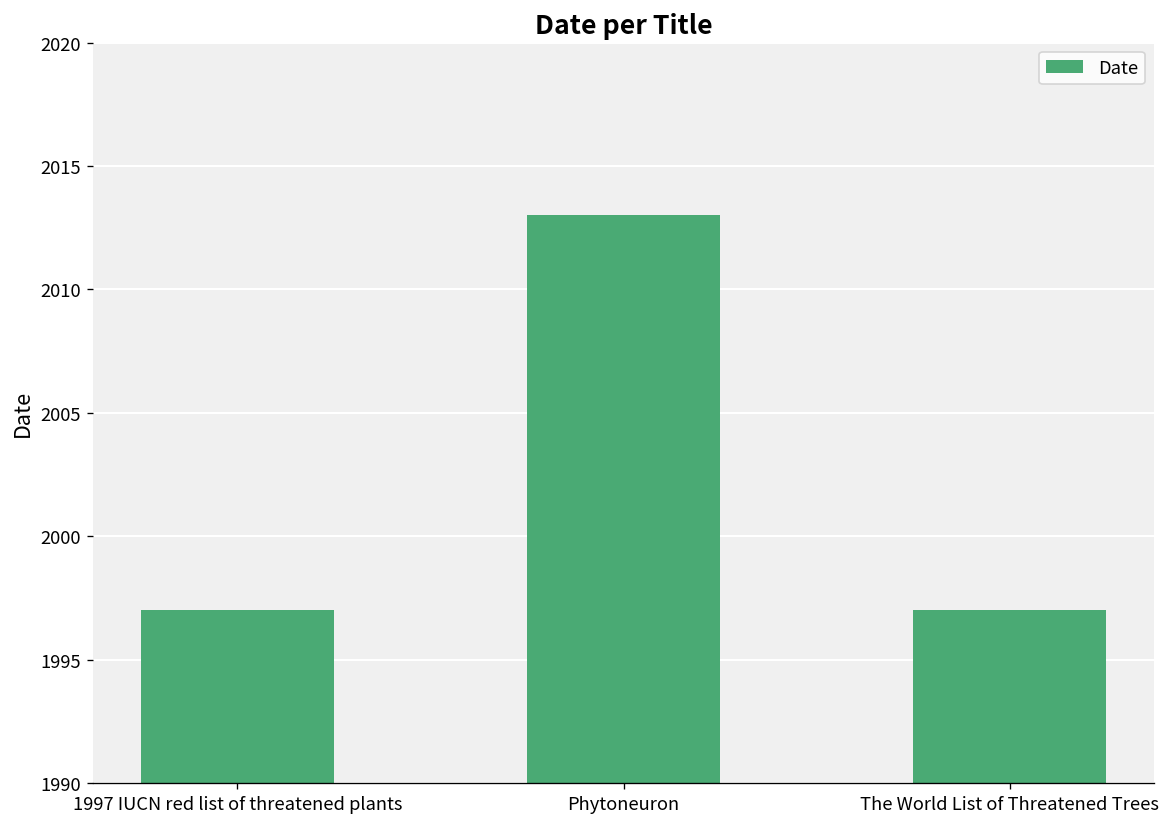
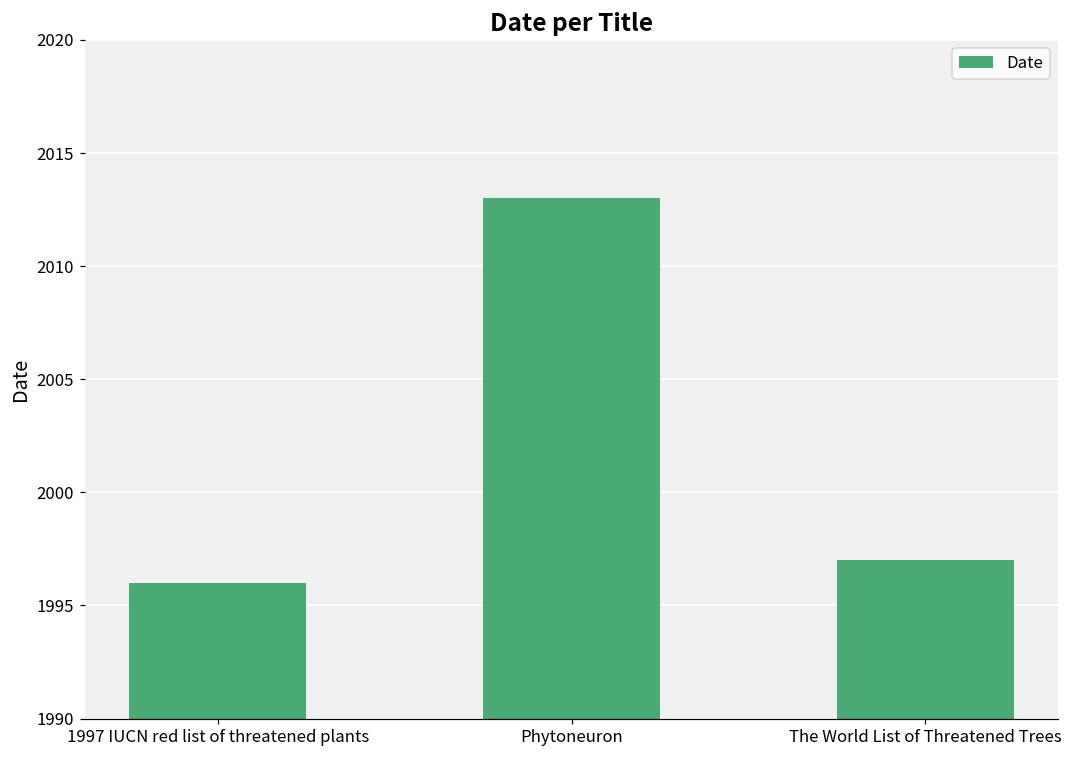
  {
-   "1997 IUCN red list of threatened plants": 1997,
+   "1997 IUCN red list of threatened plants": 1996,
    "Phytoneuron": 2013,
    "The World List of Threatened Trees": 1997
  }
